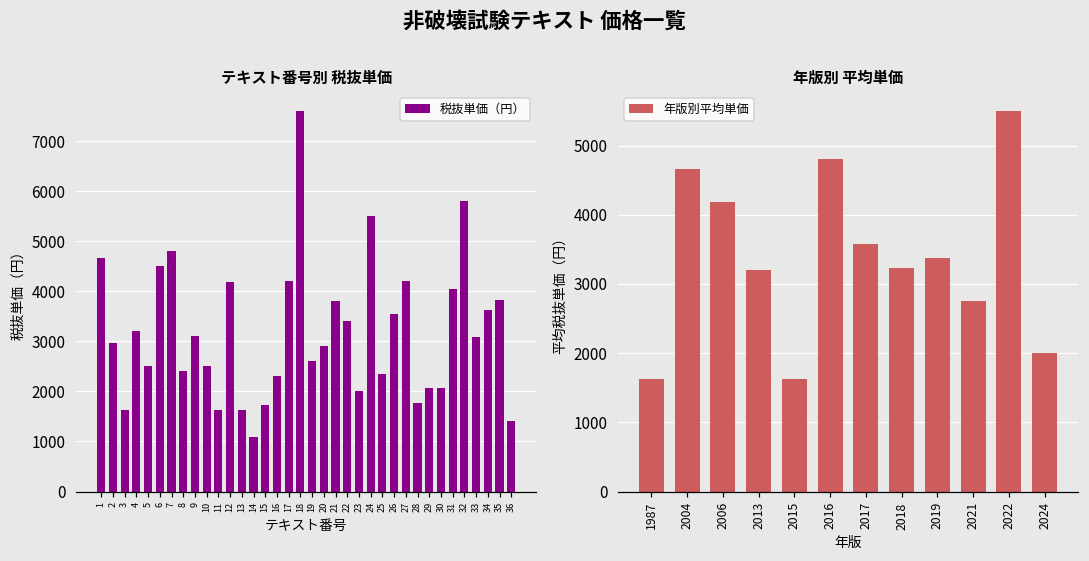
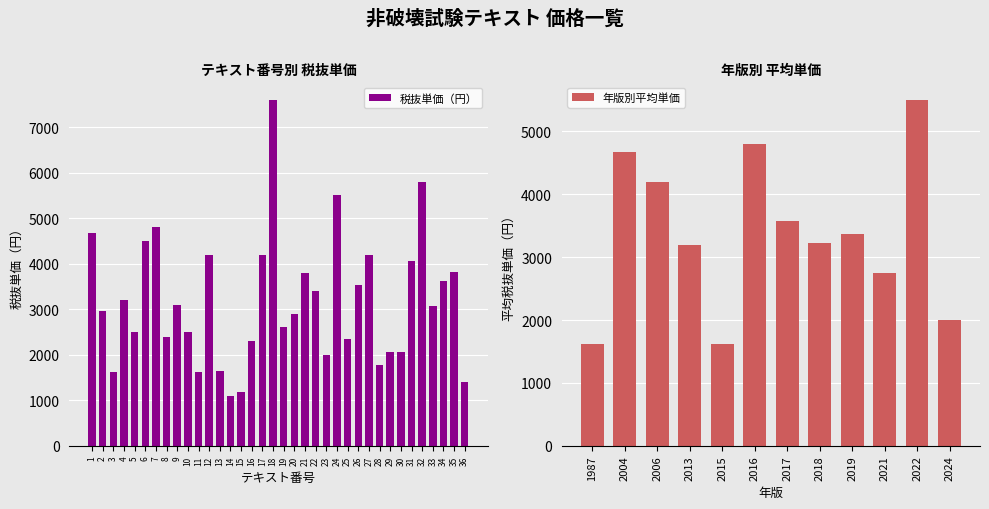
  {
    "テキスト番号別 税抜単価": {
      "1": 4700,
      "2": 3000,
      "3": 1600,
      "4": 3200,
      "5": 2500,
      "6": 4500,
      "7": 4800,
      "8": 2400,
      "9": 3100,
      "10": 2500,
      "11": 1600,
      "12": 4200,
      "13": 1600,
      "14": 1100,
-     "15": 1700,
+     "15": 1200,
      "16": 2300,
      "17": 4200,
      "18": 7600,
      "19": 2600,
      "20": 2900,
      "21": 3800,
      "22": 3400,
      "23": 2000,
      "24": 5500,
      "25": 2300,
      "26": 3500,
      "27": 4200,
      "28": 1800,
      "29": 2100,
      "30": 2100,
      "31": 4100,
      "32": 5800,
      "33": 3100,
      "34": 3600,
      "35": 3800,
      "36": 1400
    },
    "年版別 平均単価": {
      "1987": 1600,
      "2004": 4700,
      "2006": 4200,
      "2013": 3200,
      "2015": 1600,
      "2016": 4800,
      "2017": 3600,
      "2018": 3200,
      "2019": 3400,
      "2021": 2800,
      "2022": 5500,
      "2024": 2000
    }
  }
